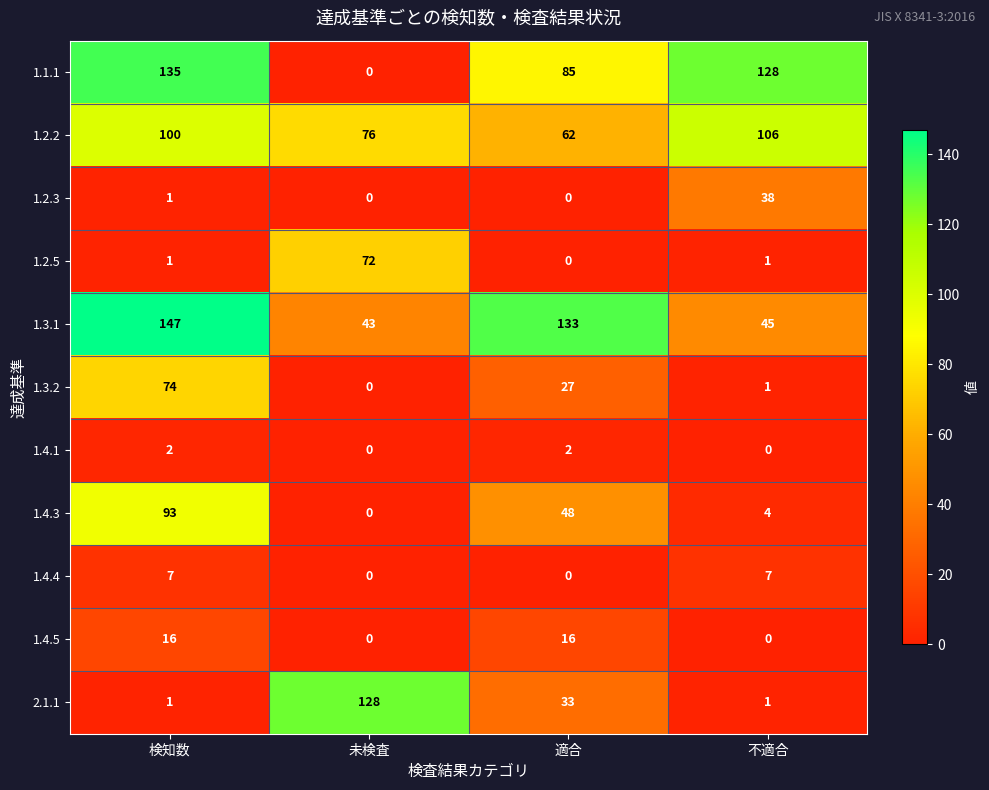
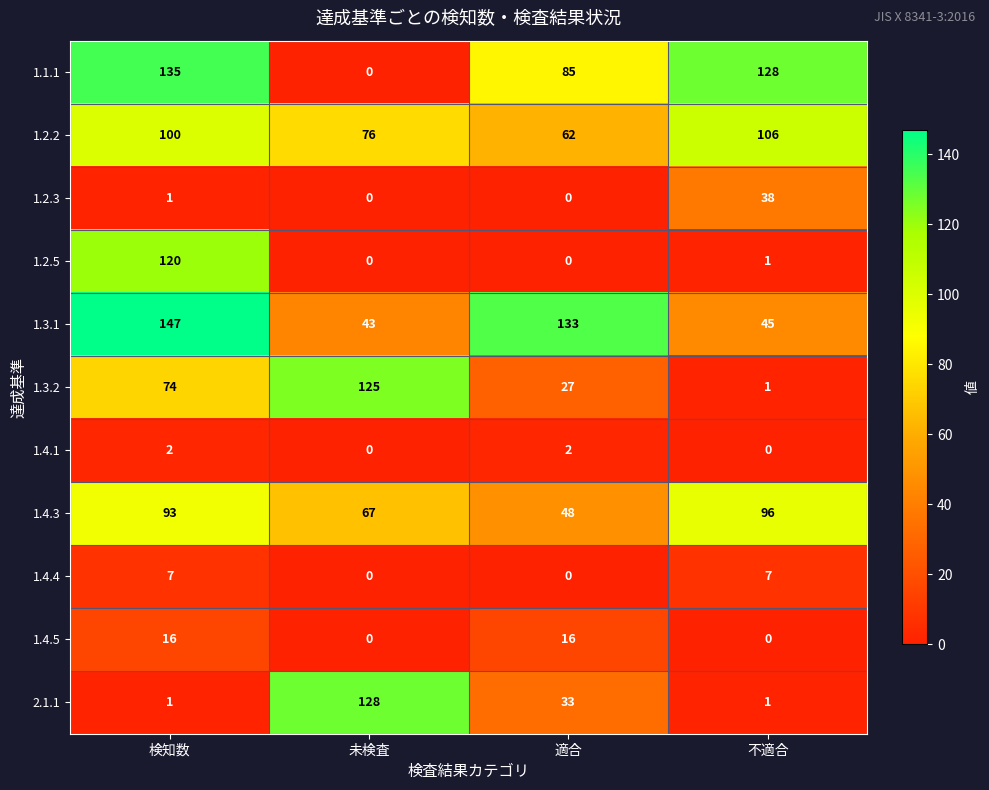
  {
    "1.1.1": {
      "検知数": 135,
      "未検査": 0,
      "適合": 85,
      "不適合": 128
    },
    "1.2.2": {
      "検知数": 100,
      "未検査": 76,
      "適合": 62,
      "不適合": 106
    },
    "1.2.3": {
      "検知数": 1,
      "未検査": 0,
      "適合": 0,
      "不適合": 38
    },
    "1.2.5": {
-     "検知数": 1,
-     "未検査": 72,
+     "検知数": 120,
+     "未検査": 0,
      "適合": 0,
      "不適合": 1
    },
    "1.3.1": {
      "検知数": 147,
      "未検査": 43,
      "適合": 133,
      "不適合": 45
    },
    "1.3.2": {
      "検知数": 74,
-     "未検査": 0,
+     "未検査": 125,
      "適合": 27,
      "不適合": 1
    },
    "1.4.1": {
      "検知数": 2,
      "未検査": 0,
      "適合": 2,
      "不適合": 0
    },
    "1.4.3": {
      "検知数": 93,
-     "未検査": 0,
+     "未検査": 67,
      "適合": 48,
-     "不適合": 4
+     "不適合": 96
    },
    "1.4.4": {
      "検知数": 7,
      "未検査": 0,
      "適合": 0,
      "不適合": 7
    },
    "1.4.5": {
      "検知数": 16,
      "未検査": 0,
      "適合": 16,
      "不適合": 0
    },
    "2.1.1": {
      "検知数": 1,
      "未検査": 128,
      "適合": 33,
      "不適合": 1
    }
  }
